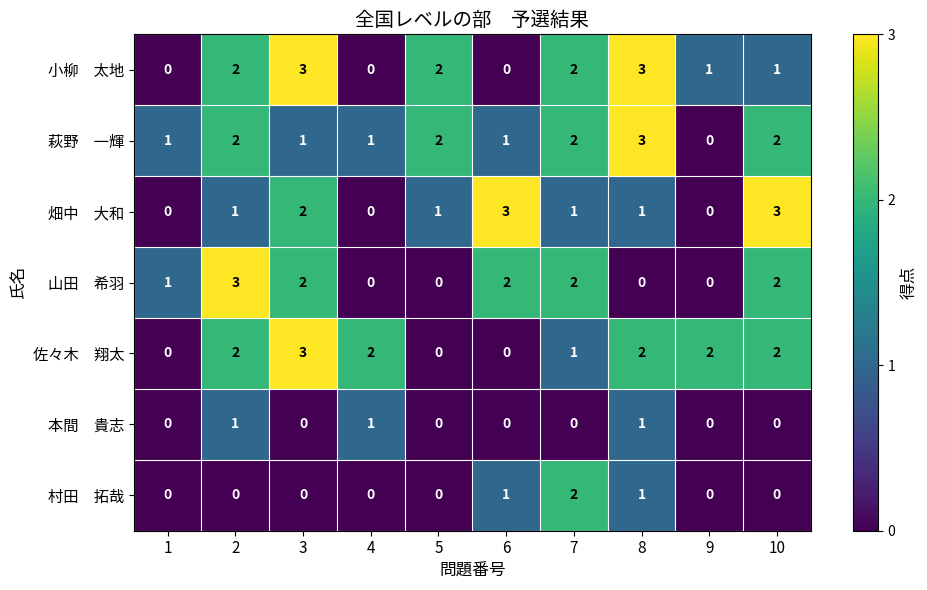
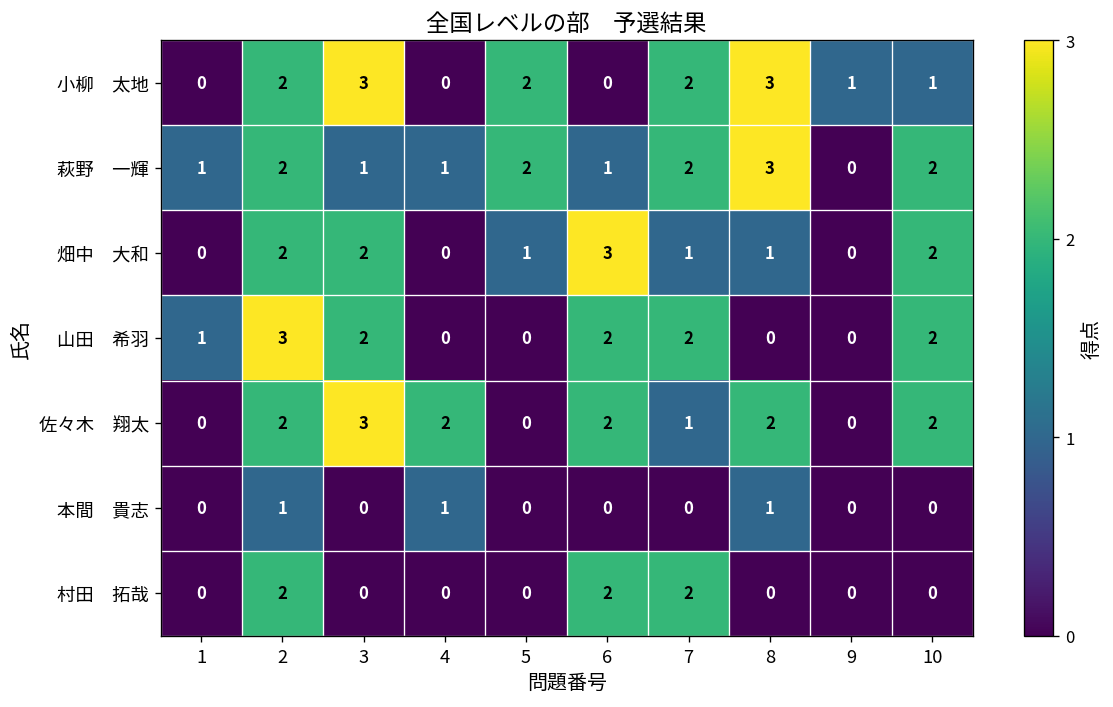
  {
    "小柳 太地": {
      "1": 0,
      "2": 2,
      "3": 3,
      "4": 0,
      "5": 2,
      "6": 0,
      "7": 2,
      "8": 3,
      "9": 1,
      "10": 1
    },
    "萩野 一輝": {
      "1": 1,
      "2": 2,
      "3": 1,
      "4": 1,
      "5": 2,
      "6": 1,
      "7": 2,
      "8": 3,
      "9": 0,
      "10": 2
    },
    "畑中 大和": {
      "1": 0,
-     "2": 1,
+     "2": 2,
      "3": 2,
      "4": 0,
      "5": 1,
      "6": 3,
      "7": 1,
      "8": 1,
      "9": 0,
-     "10": 3
+     "10": 2
    },
    "山田 希羽": {
      "1": 1,
      "2": 3,
      "3": 2,
      "4": 0,
      "5": 0,
      "6": 2,
      "7": 2,
      "8": 0,
      "9": 0,
      "10": 2
    },
    "佐々木 翔太": {
      "1": 0,
      "2": 2,
      "3": 3,
      "4": 2,
      "5": 0,
-     "6": 0,
+     "6": 2,
      "7": 1,
      "8": 2,
-     "9": 2,
+     "9": 0,
      "10": 2
    },
    "本間 貴志": {
      "1": 0,
      "2": 1,
      "3": 0,
      "4": 1,
      "5": 0,
      "6": 0,
      "7": 0,
      "8": 1,
      "9": 0,
      "10": 0
    },
    "村田 拓哉": {
      "1": 0,
-     "2": 0,
+     "2": 2,
      "3": 0,
      "4": 0,
      "5": 0,
-     "6": 1,
+     "6": 2,
      "7": 2,
-     "8": 1,
+     "8": 0,
      "9": 0,
      "10": 0
    }
  }
